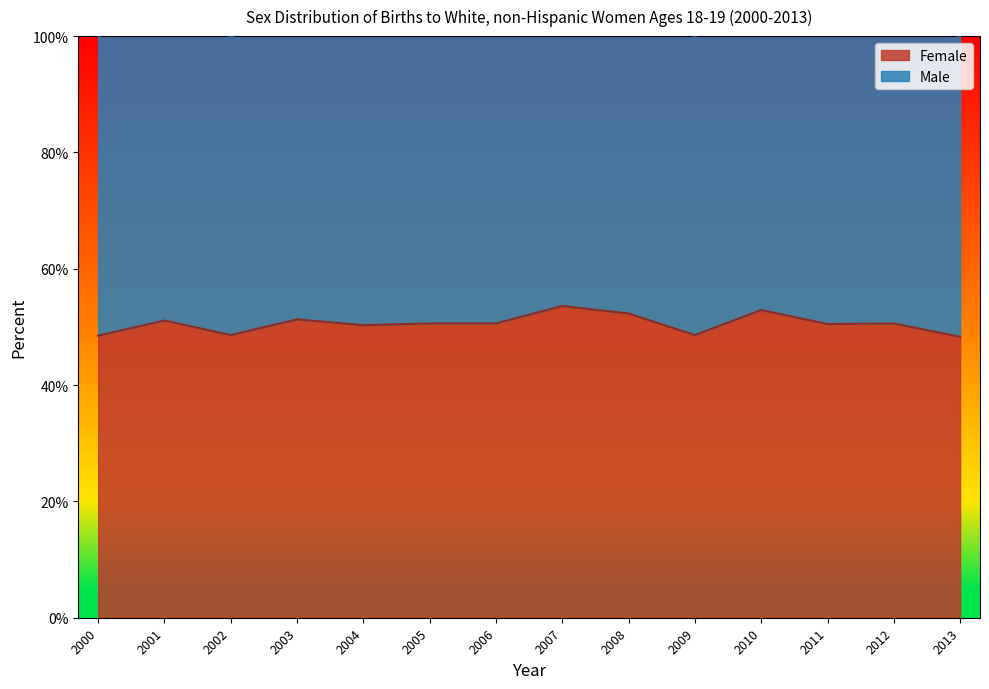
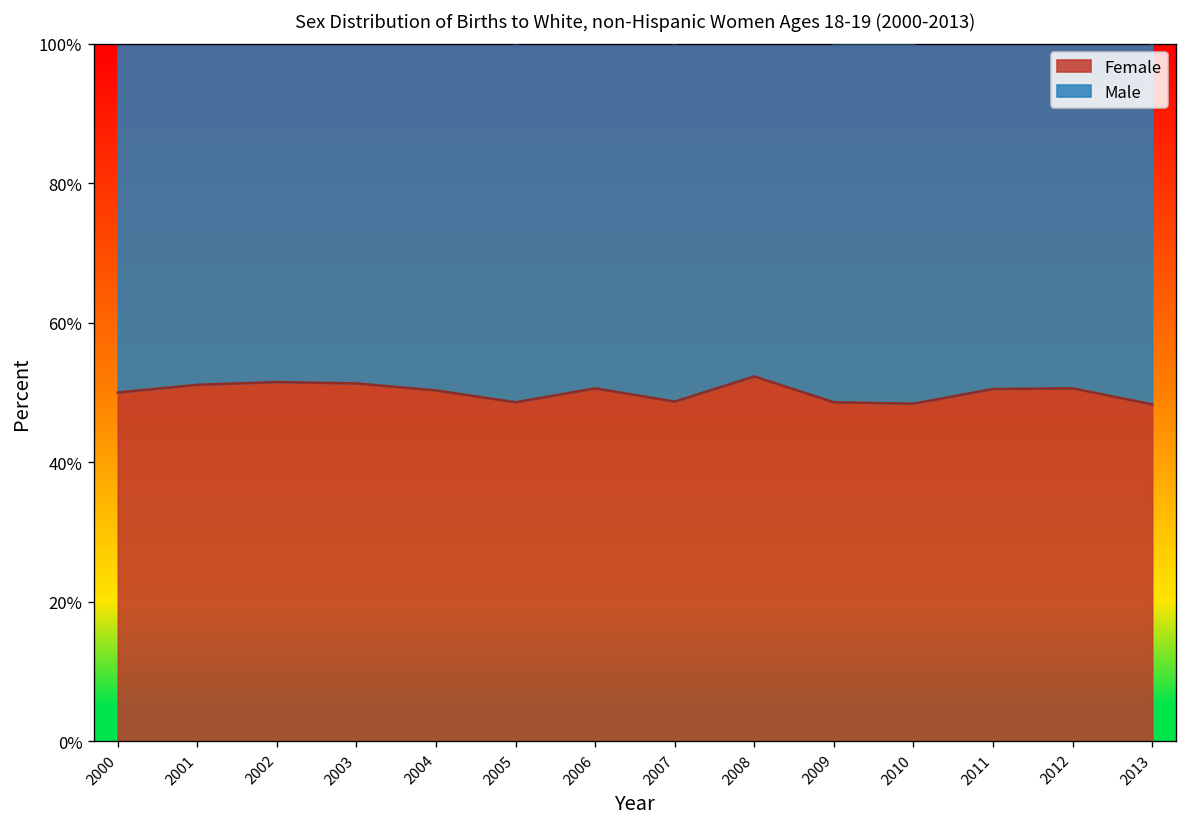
  {
    "Female": {
-     "2000": "49%",
+     "2000": "50%",
      "2001": "51%",
-     "2002": "49%",
+     "2002": "52%",
      "2003": "51%",
      "2004": "50%",
-     "2005": "51%",
+     "2005": "49%",
      "2006": "51%",
-     "2007": "54%",
+     "2007": "49%",
      "2008": "52%",
      "2009": "49%",
-     "2010": "53%",
+     "2010": "48%",
      "2011": "51%",
      "2012": "51%",
      "2013": "48%"
    },
    "Male": {
      "2009": "51%",
      "2013": "52%"
    }
  }
